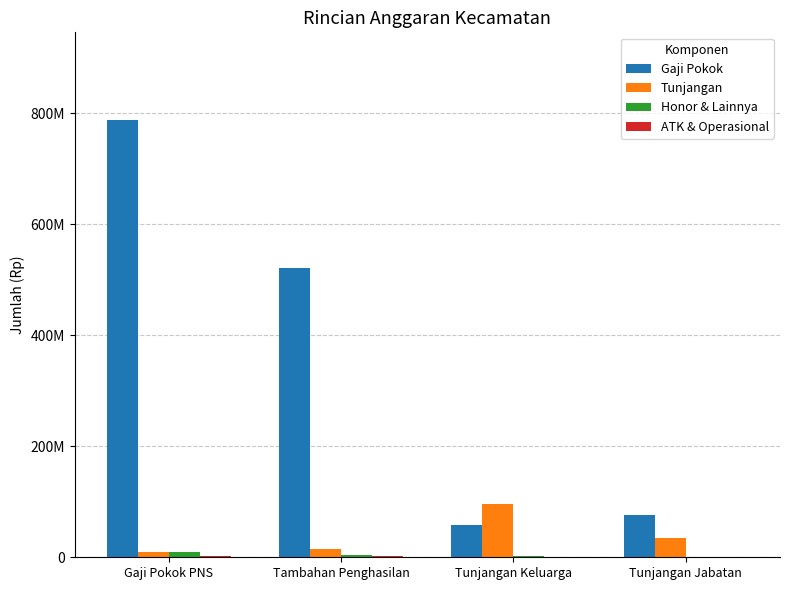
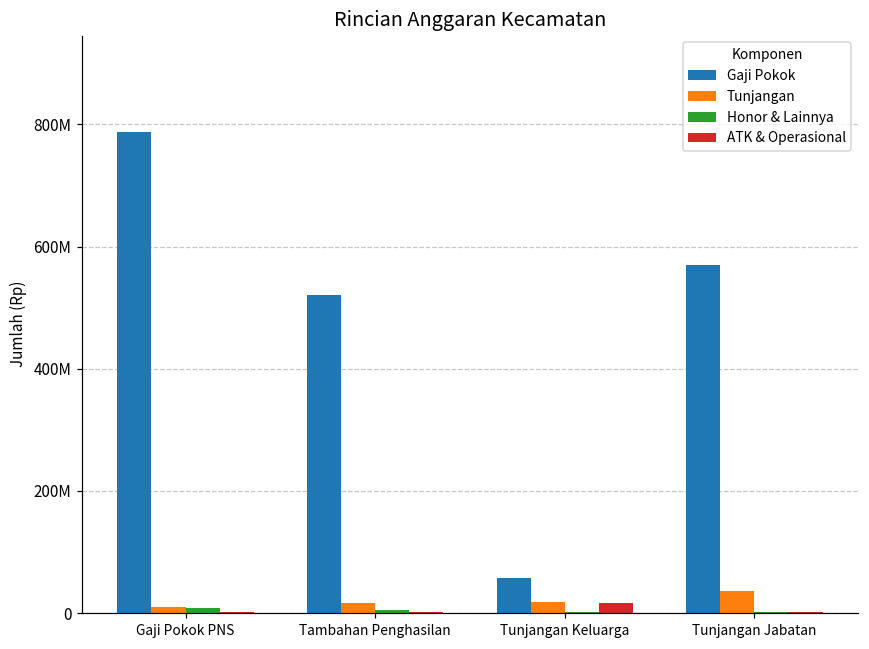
  {
    "Gaji Pokok": {
      "Gaji Pokok PNS": 790000000,
      "Tambahan Penghasilan": 520000000,
      "Tunjangan Keluarga": 60000000,
-     "Tunjangan Jabatan": 80000000
+     "Tunjangan Jabatan": 570000000
    },
    "Tunjangan": {
      "Gaji Pokok PNS": 10000000,
      "Tambahan Penghasilan": 20000000,
-     "Tunjangan Keluarga": 100000000,
+     "Tunjangan Keluarga": 20000000,
      "Tunjangan Jabatan": 40000000
    },
    "Honor & Lainnya": {
      "Gaji Pokok PNS": 10000000,
      "Tambahan Penghasilan": 0
    },
    "ATK & Operasional": {
-     "Tunjangan Keluarga": 0
+     "Tunjangan Keluarga": 20000000
    }
  }
